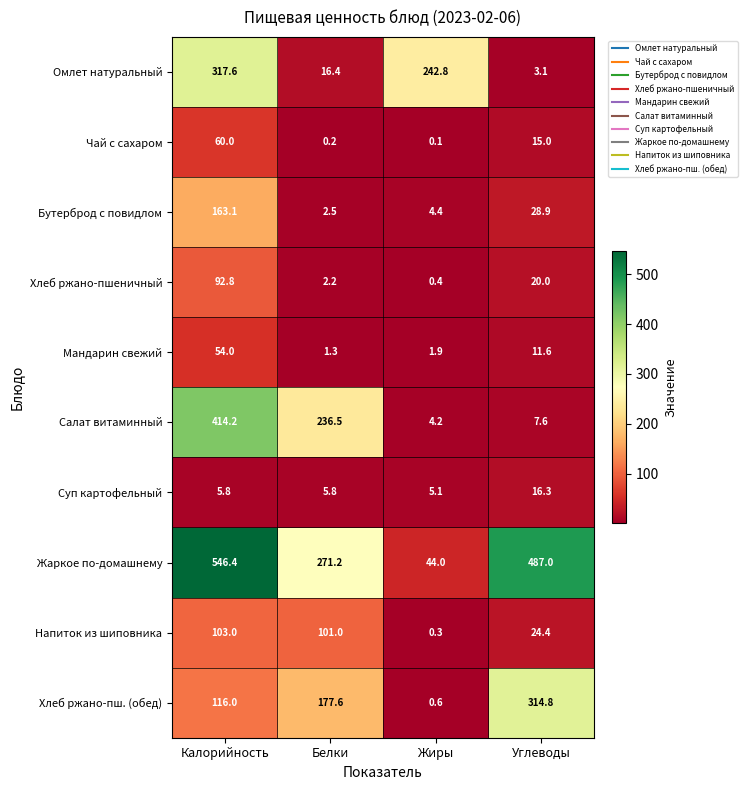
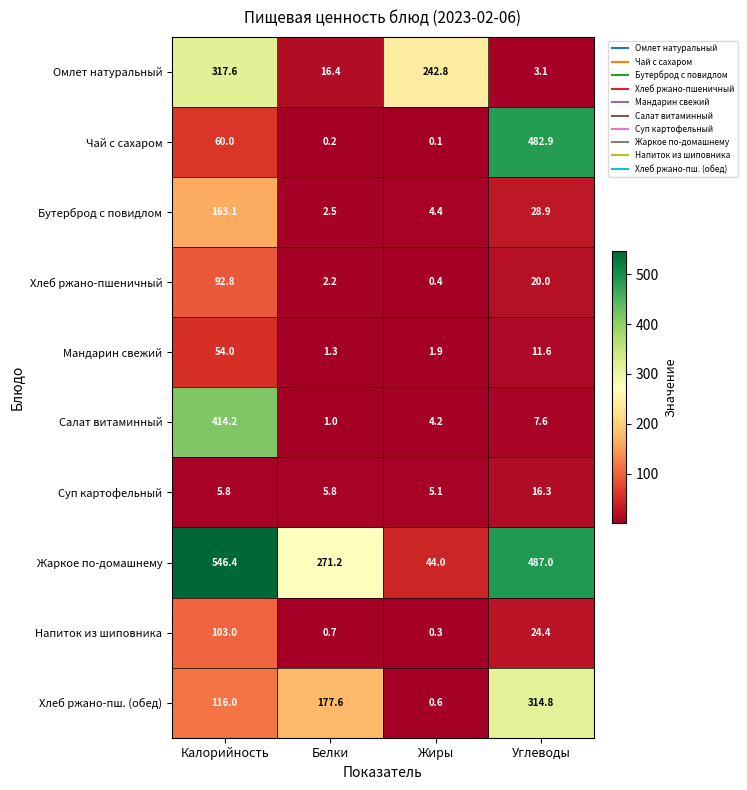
  {
    "Омлет натуральный": {
      "Калорийность": 317.6,
      "Белки": 16.4,
      "Жиры": 242.8,
      "Углеводы": 3.1
    },
    "Чай с сахаром": {
      "Калорийность": 60.0,
      "Белки": 0.2,
      "Жиры": 0.1,
-     "Углеводы": 15.0
+     "Углеводы": 482.9
    },
    "Бутерброд с повидлом": {
      "Калорийность": 163.1,
      "Белки": 2.5,
      "Жиры": 4.4,
      "Углеводы": 28.9
    },
    "Хлеб ржано-пшеничный": {
      "Калорийность": 92.8,
      "Белки": 2.2,
      "Жиры": 0.4,
      "Углеводы": 20.0
    },
    "Мандарин свежий": {
      "Калорийность": 54.0,
      "Белки": 1.3,
      "Жиры": 1.9,
      "Углеводы": 11.6
    },
    "Салат витаминный": {
      "Калорийность": 414.2,
-     "Белки": 236.5,
+     "Белки": 1.0,
      "Жиры": 4.2,
      "Углеводы": 7.6
    },
    "Суп картофельный": {
      "Калорийность": 5.8,
      "Белки": 5.8,
      "Жиры": 5.1,
      "Углеводы": 16.3
    },
    "Жаркое по-домашнему": {
      "Калорийность": 546.4,
      "Белки": 271.2,
      "Жиры": 44.0,
      "Углеводы": 487.0
    },
    "Напиток из шиповника": {
      "Калорийность": 103.0,
-     "Белки": 101.0,
+     "Белки": 0.7,
      "Жиры": 0.3,
      "Углеводы": 24.4
    },
    "Хлеб ржано-пш. (обед)": {
      "Калорийность": 116.0,
      "Белки": 177.6,
      "Жиры": 0.6,
      "Углеводы": 314.8
    }
  }
